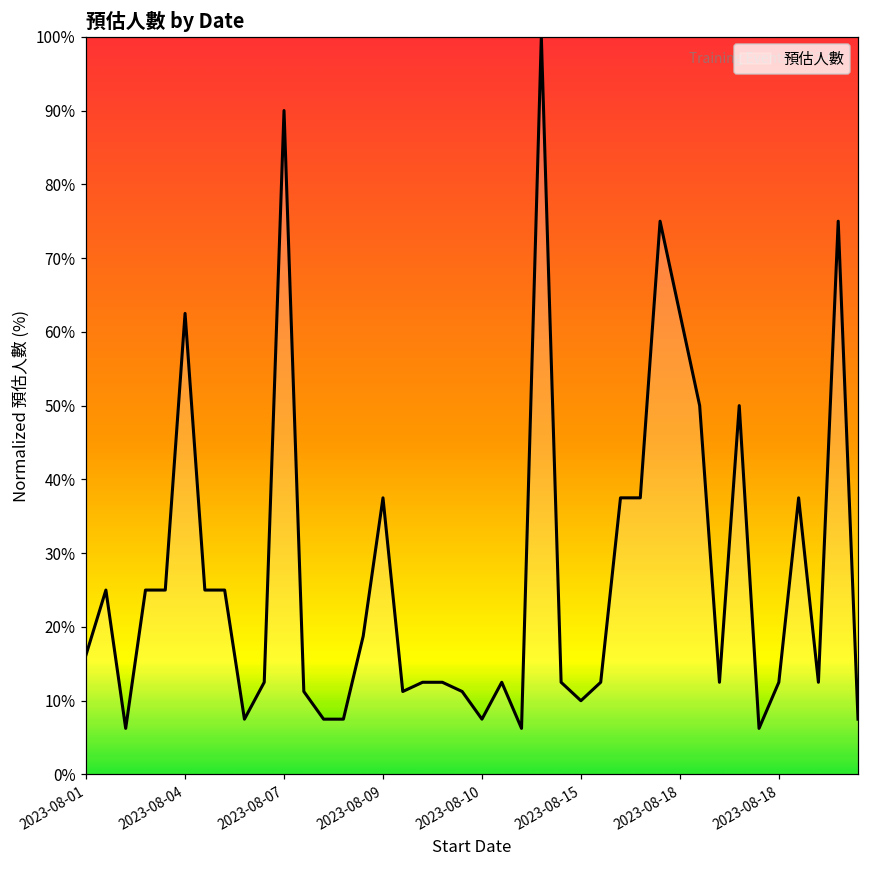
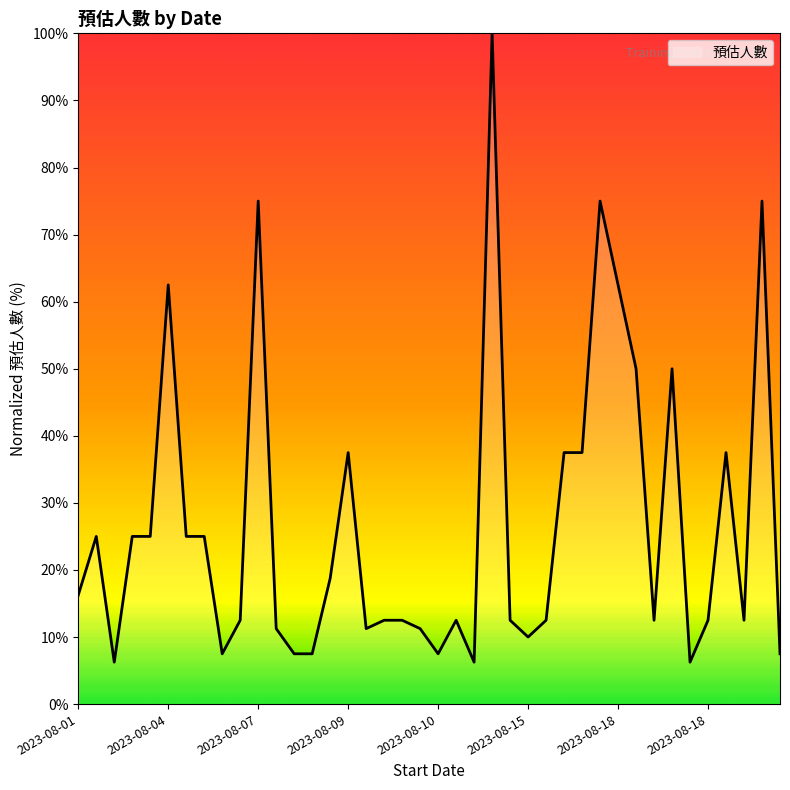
  {
    "2023-08-01": "16%",
-   "2023-08-07": "90%",
+   "2023-08-07": "75%",
    "2023-08-15": "10%"
  }
